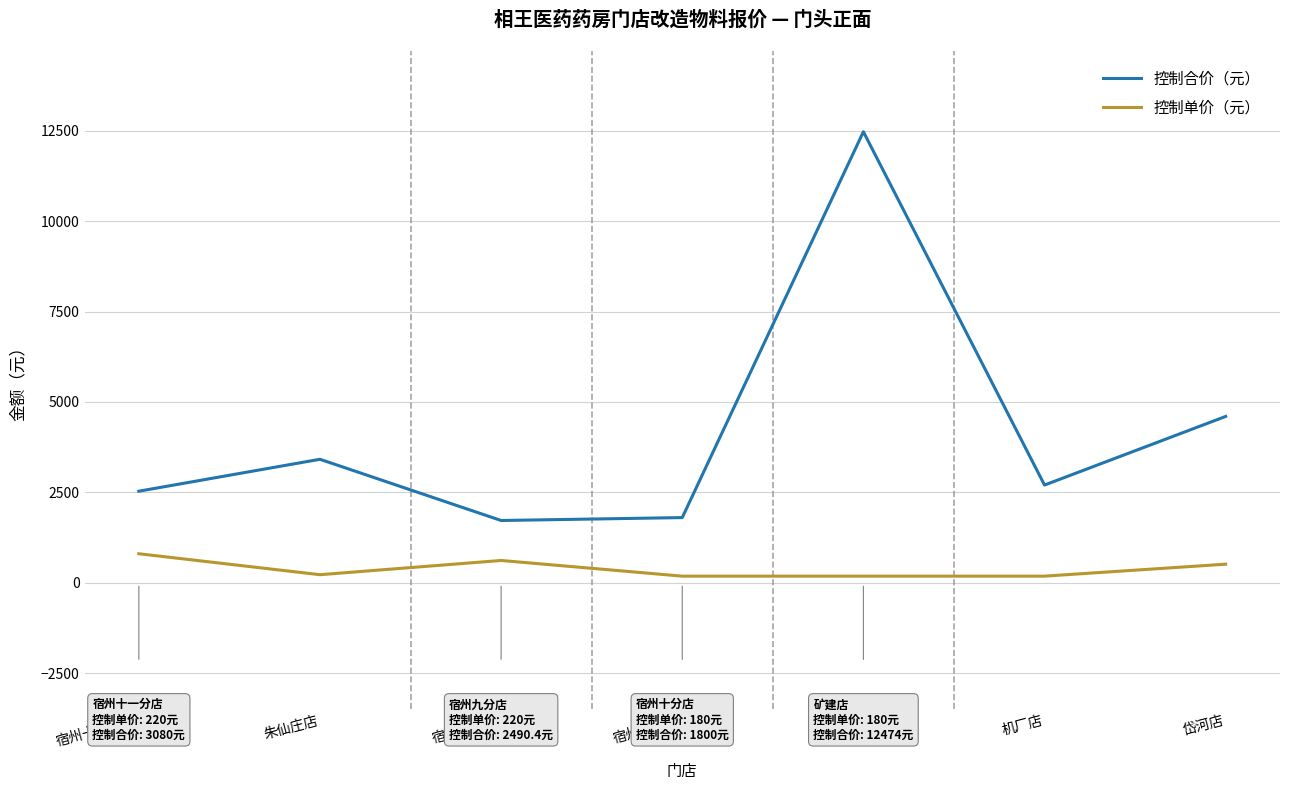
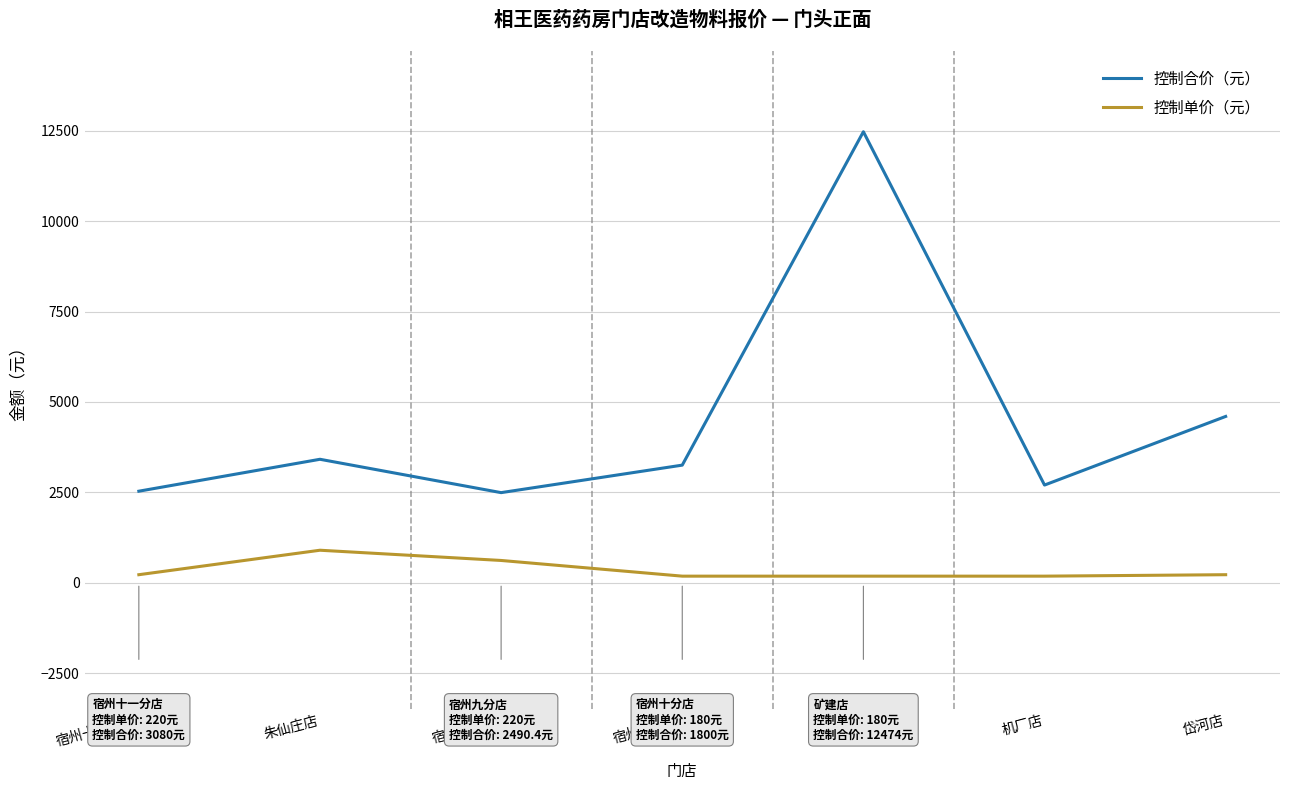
  {
    "控制合价（元）": {
      "宿州十一分店": 2500,
      "朱仙庄店": 3400,
-     "宿州九分店": 1700,
-     "宿州十分店": 1800,
+     "宿州九分店": 2500,
+     "宿州十分店": 3300,
      "矿建店": 12500,
      "机厂店": 2700,
      "岱河店": 4600
    },
    "控制单价（元）": {
-     "宿州十一分店": 800,
-     "朱仙庄店": 200,
+     "宿州十一分店": 200,
+     "朱仙庄店": 900,
      "宿州九分店": 600,
      "宿州十分店": 200,
      "矿建店": 200,
      "机厂店": 200,
-     "岱河店": 500
+     "岱河店": 200
    }
  }
